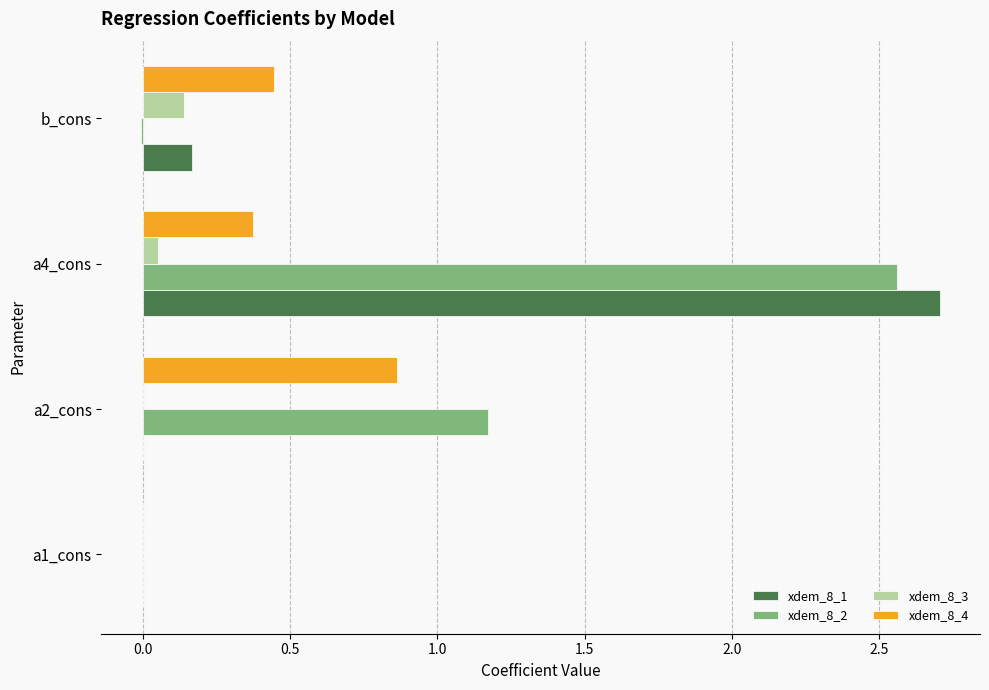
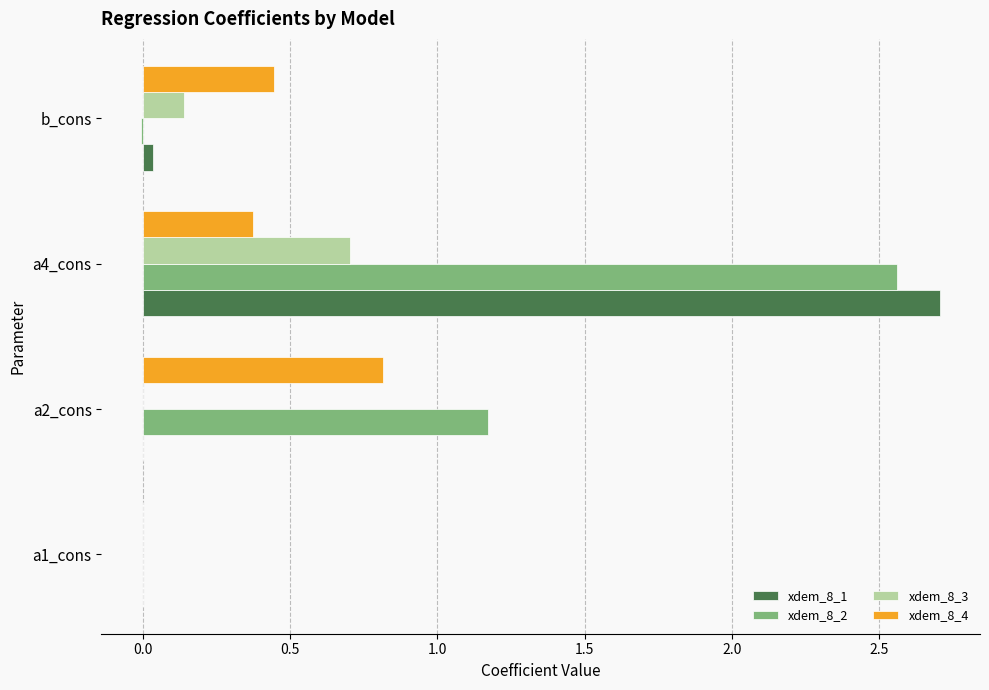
  {
    "xdem_8_1": {
-     "b_cons": 0.17,
+     "b_cons": 0.04,
      "a4_cons": 2.71,
      "a2_cons": 0.00,
      "a1_cons": 0.00
    },
    "xdem_8_2": {
      "a4_cons": 2.56,
      "a2_cons": 1.17,
      "a1_cons": 0.00
    },
    "xdem_8_3": {
      "b_cons": 0.14,
-     "a4_cons": 0.05,
+     "a4_cons": 0.70,
      "a2_cons": 0.00,
      "a1_cons": 0.00
    },
    "xdem_8_4": {
      "b_cons": 0.45,
      "a4_cons": 0.37,
-     "a2_cons": 0.86,
+     "a2_cons": 0.82,
      "a1_cons": 0.00
    }
  }
